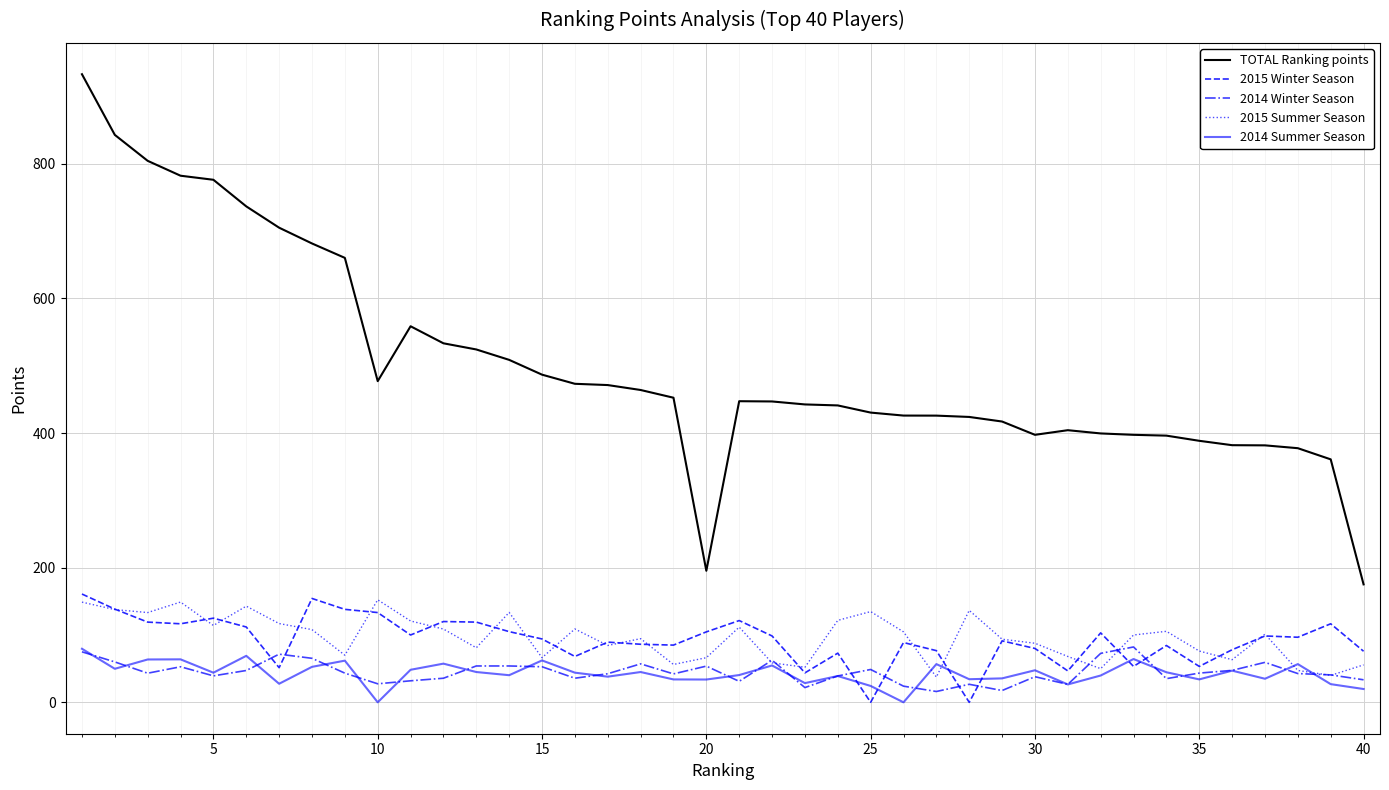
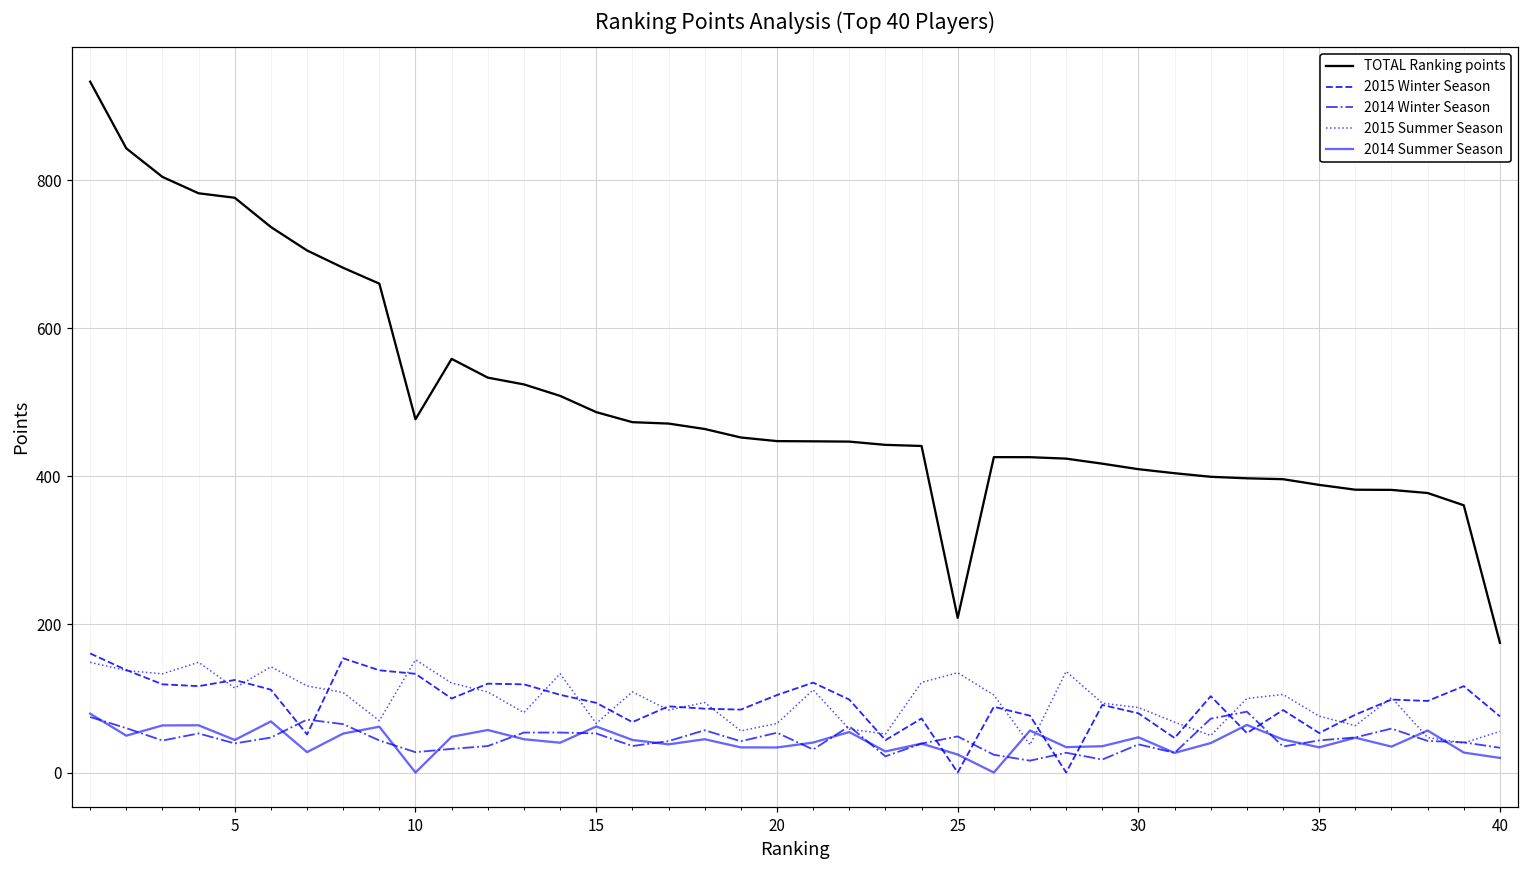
  {
    "TOTAL Ranking points": {
      "5": 780,
      "10": 480,
      "15": 490,
-     "20": 200,
-     "25": 430,
-     "30": 400,
+     "20": 450,
+     "25": 210,
+     "30": 410,
      "35": 390,
      "40": 180
    }
  }
